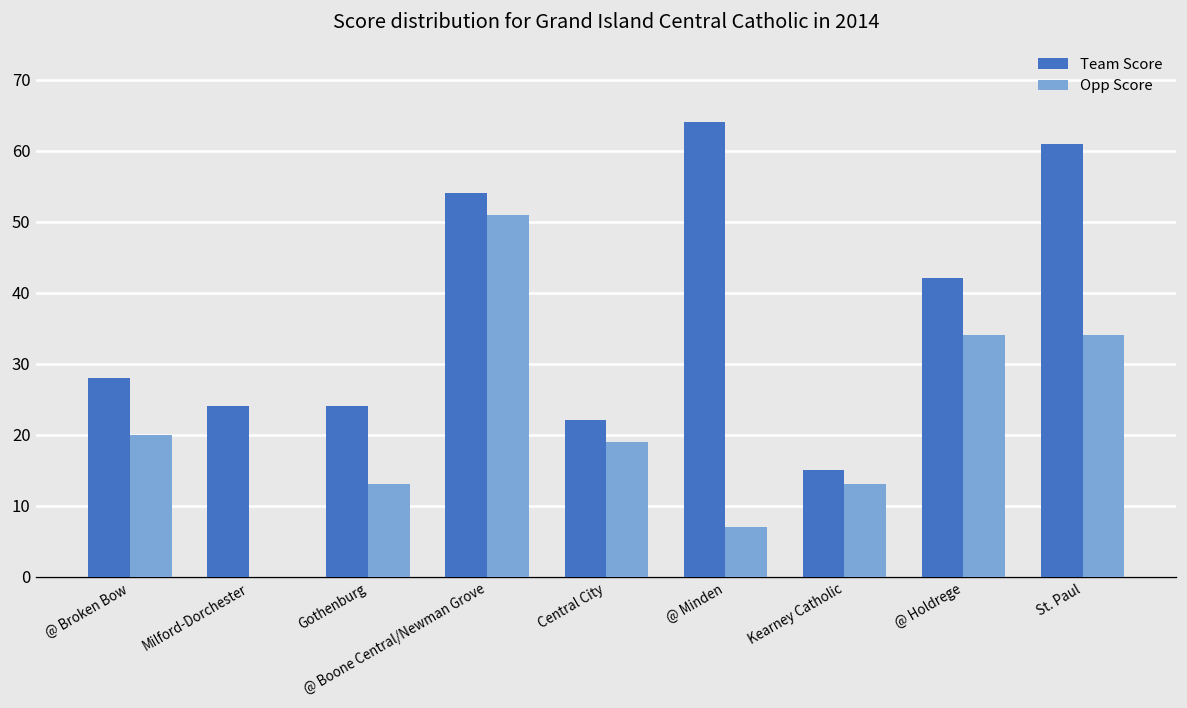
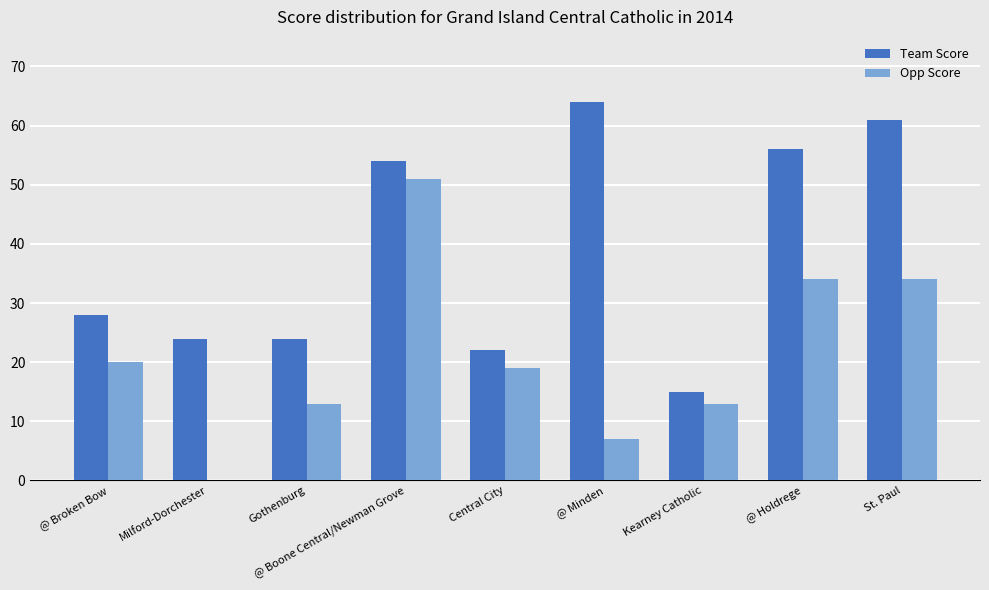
  {
    "Team Score": {
      "@ Broken Bow": 28,
      "Milford-Dorchester": 24,
      "Gothenburg": 24,
      "@ Boone Central/Newman Grove": 54,
      "Central City": 22,
      "@ Minden": 64,
      "Kearney Catholic": 15,
-     "@ Holdrege": 42,
+     "@ Holdrege": 56,
      "St. Paul": 61
    },
    "Opp Score": {
      "@ Broken Bow": 20,
      "Milford-Dorchester": 0,
      "Gothenburg": 13,
      "@ Boone Central/Newman Grove": 51,
      "Central City": 19,
      "@ Minden": 7,
      "Kearney Catholic": 13,
      "@ Holdrege": 34,
      "St. Paul": 34
    }
  }
